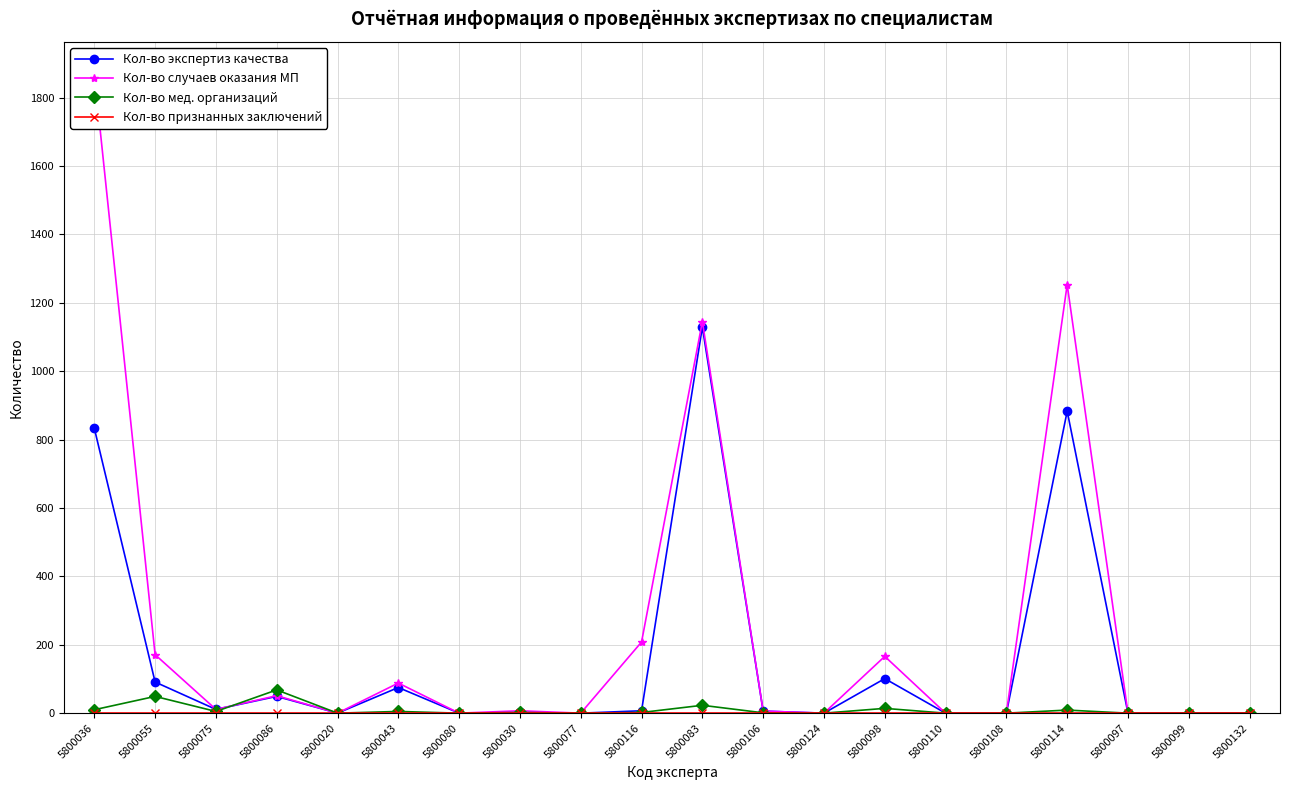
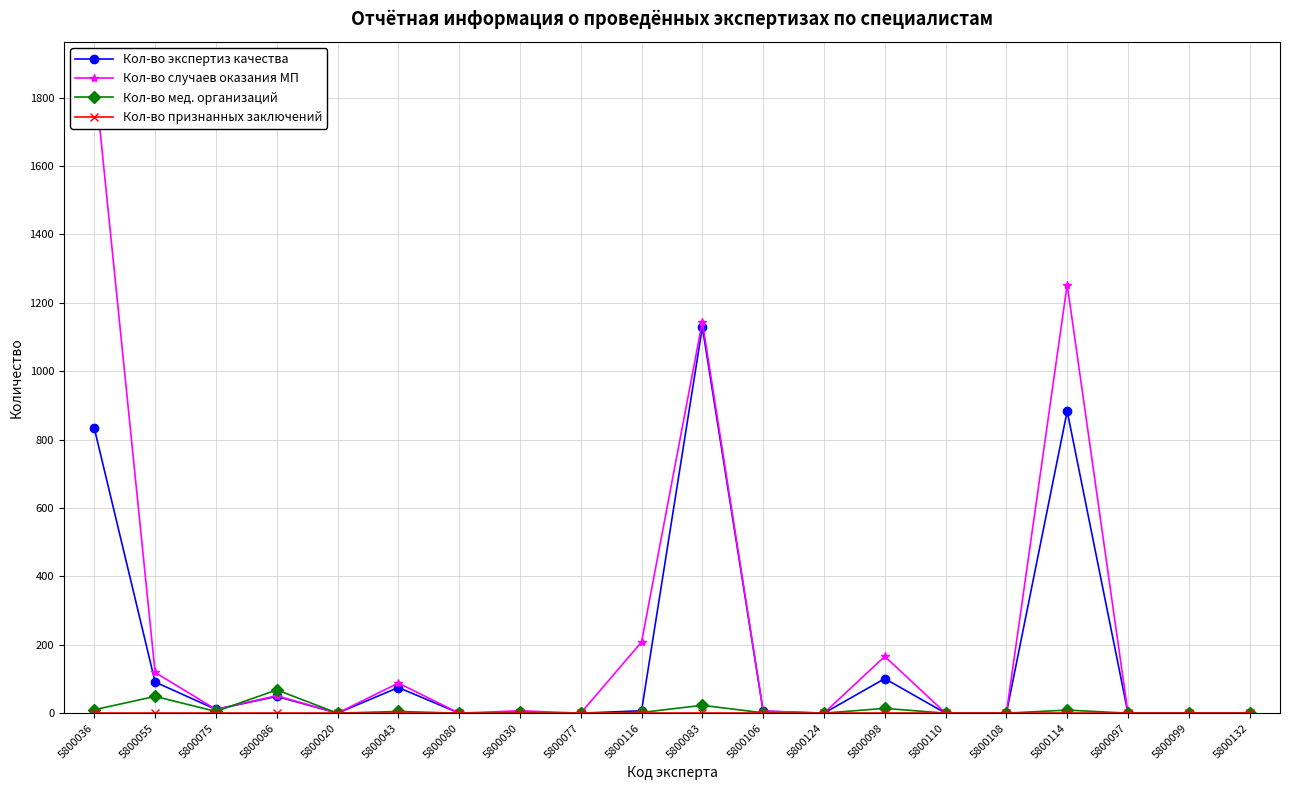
  {
    "Кол-во экспертиз качества": {
      "5800036": 830,
      "5800055": 90,
      "5800043": 80,
      "5800083": 1130,
      "5800098": 100,
      "5800114": 880
    },
    "Кол-во случаев оказания МП": {
-     "5800055": 170,
+     "5800055": 120,
      "5800043": 90,
      "5800116": 210,
      "5800083": 1150,
      "5800098": 170,
      "5800114": 1250
    },
    "Кол-во мед. организаций": {
      "5800036": 10,
      "5800055": 50,
      "5800086": 70,
      "5800083": 20,
      "5800098": 10,
      "5800114": 10
    },
    "Кол-во признанных заключений": {
      "5800036": 0,
      "5800055": 0,
      "5800086": 0,
      "5800083": 0,
      "5800098": 0,
      "5800114": 0
    }
  }
